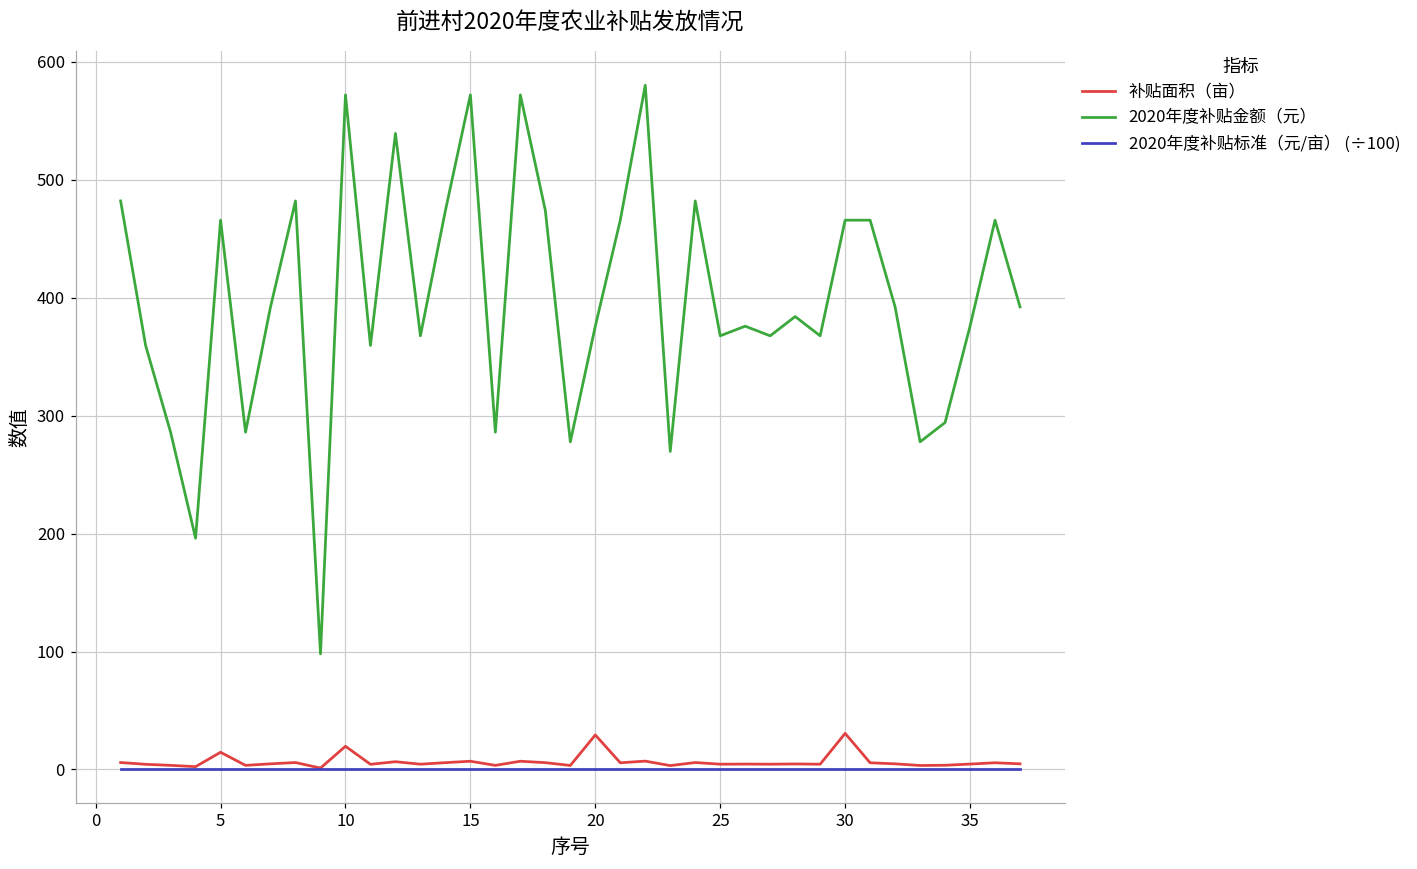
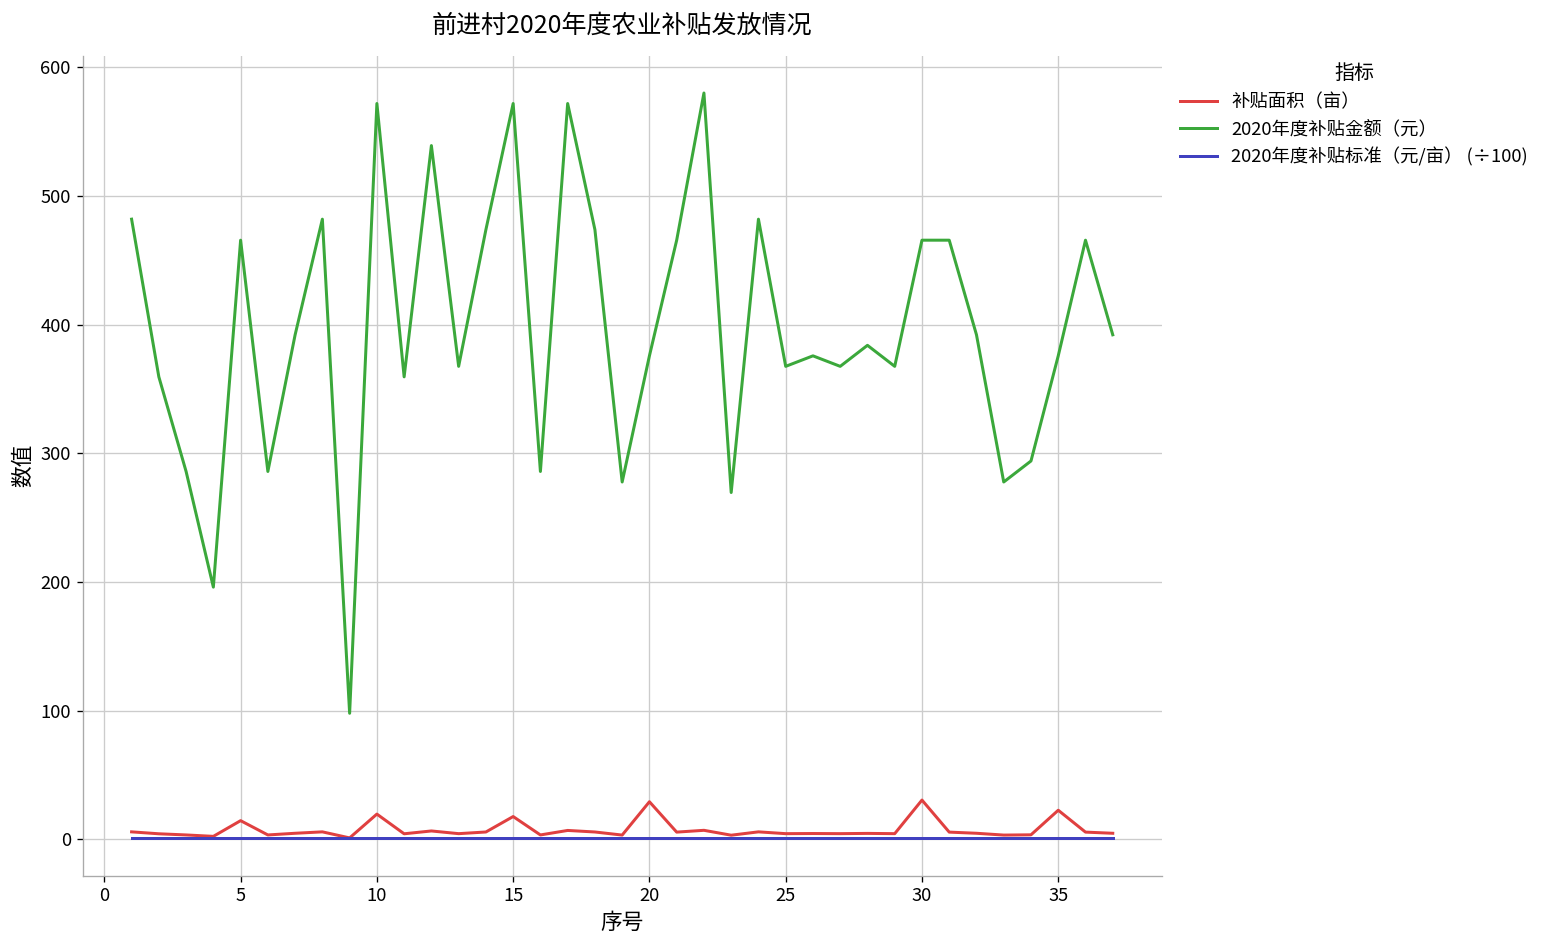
  {
    "补贴面积（亩）": {
      "5": 15,
      "10": 20,
-     "15": 7,
+     "15": 18,
      "20": 29,
      "25": 5,
      "30": 31,
-     "35": 5
+     "35": 23
    },
    "2020年度补贴金额（元）": {
      "5": 466,
      "10": 572,
      "15": 572,
      "20": 376,
      "25": 368,
      "30": 466,
      "35": 376
    },
    "2020年度补贴标准（元/亩） (÷100)": {
      "5": 1,
      "10": 1,
      "15": 1,
      "20": 1,
      "25": 1,
      "30": 1,
      "35": 1
    }
  }
